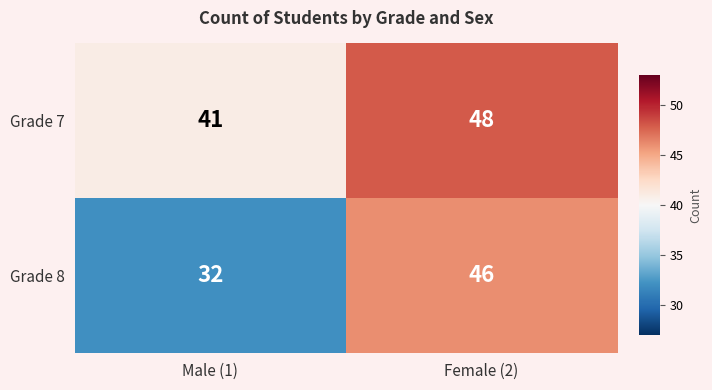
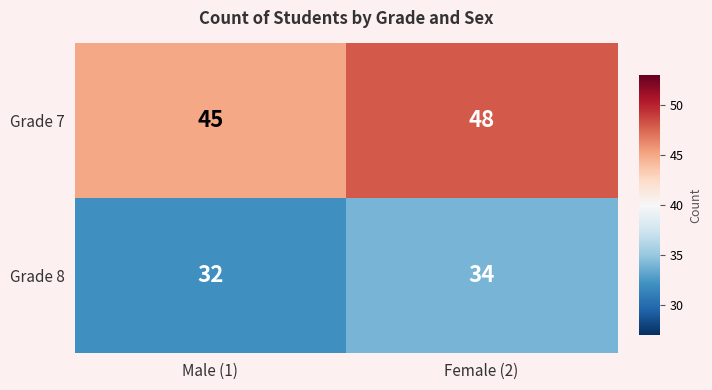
  {
    "Grade 7": {
-     "Male (1)": 41,
+     "Male (1)": 45,
      "Female (2)": 48
    },
    "Grade 8": {
      "Male (1)": 32,
-     "Female (2)": 46
+     "Female (2)": 34
    }
  }
